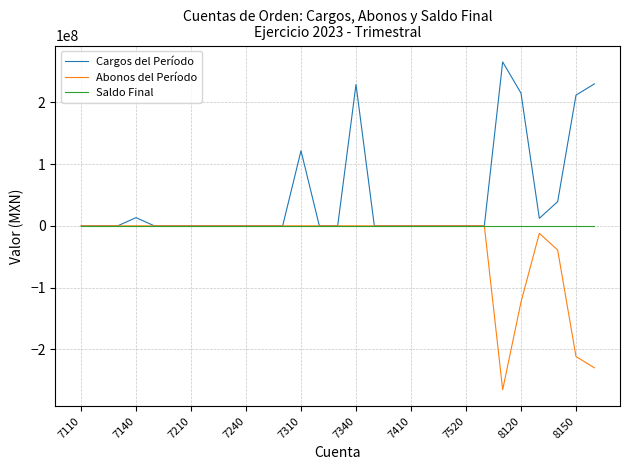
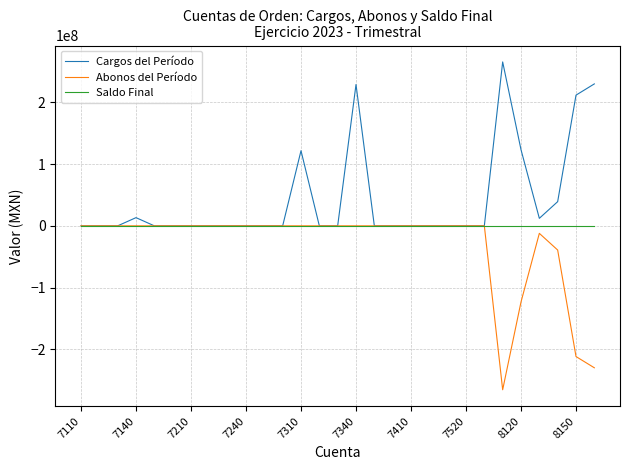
  {
    "Cargos del Período": {
      "7140": 10000000,
      "7310": 120000000,
      "7340": 230000000,
-     "8120": 210000000,
+     "8120": 120000000,
      "8150": 210000000
    },
    "Abonos del Período": {
      "8120": -120000000,
      "8150": -210000000
    },
    "Saldo Final": {
      "8120": 0,
      "8150": 0
    }
  }
